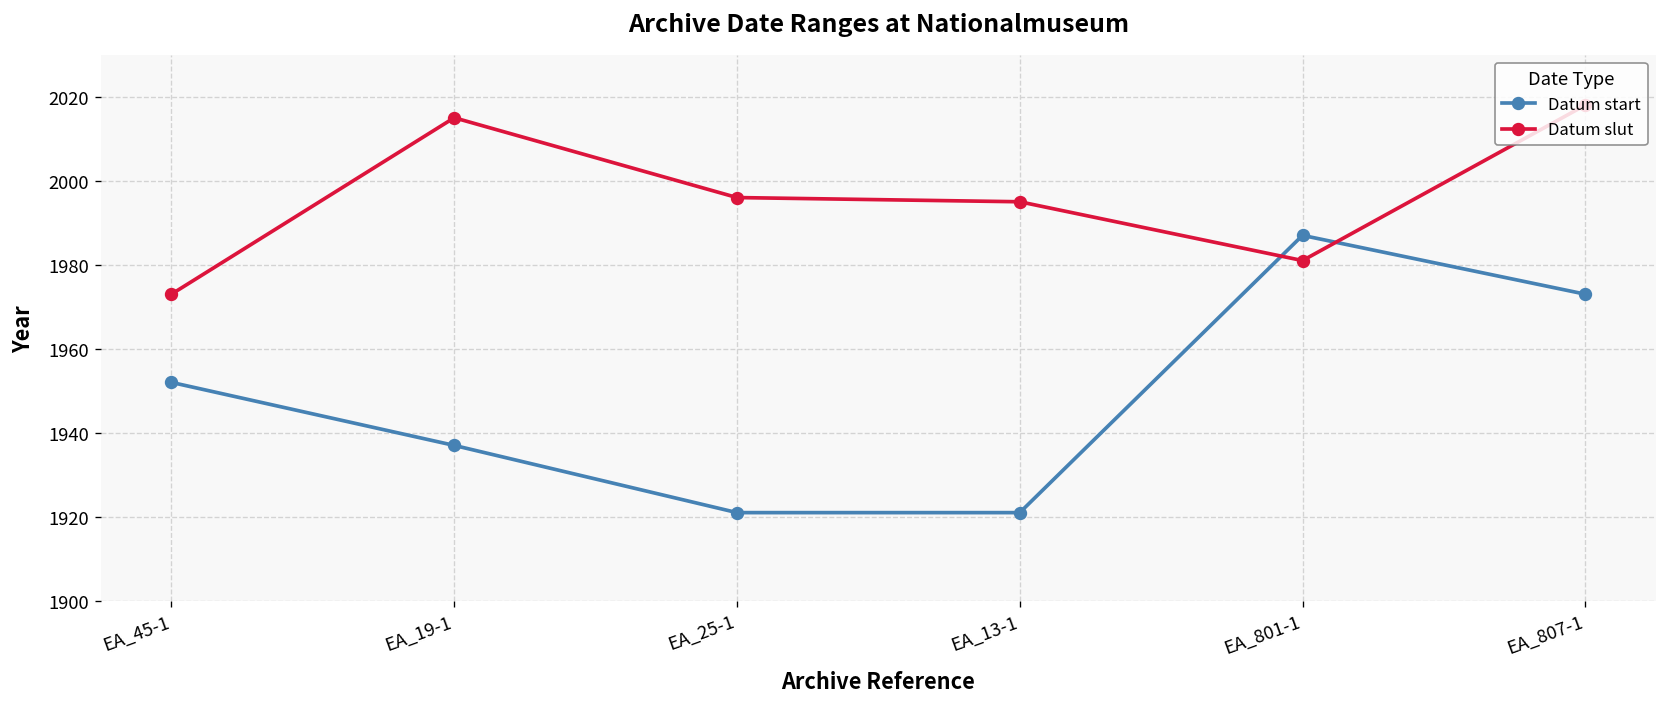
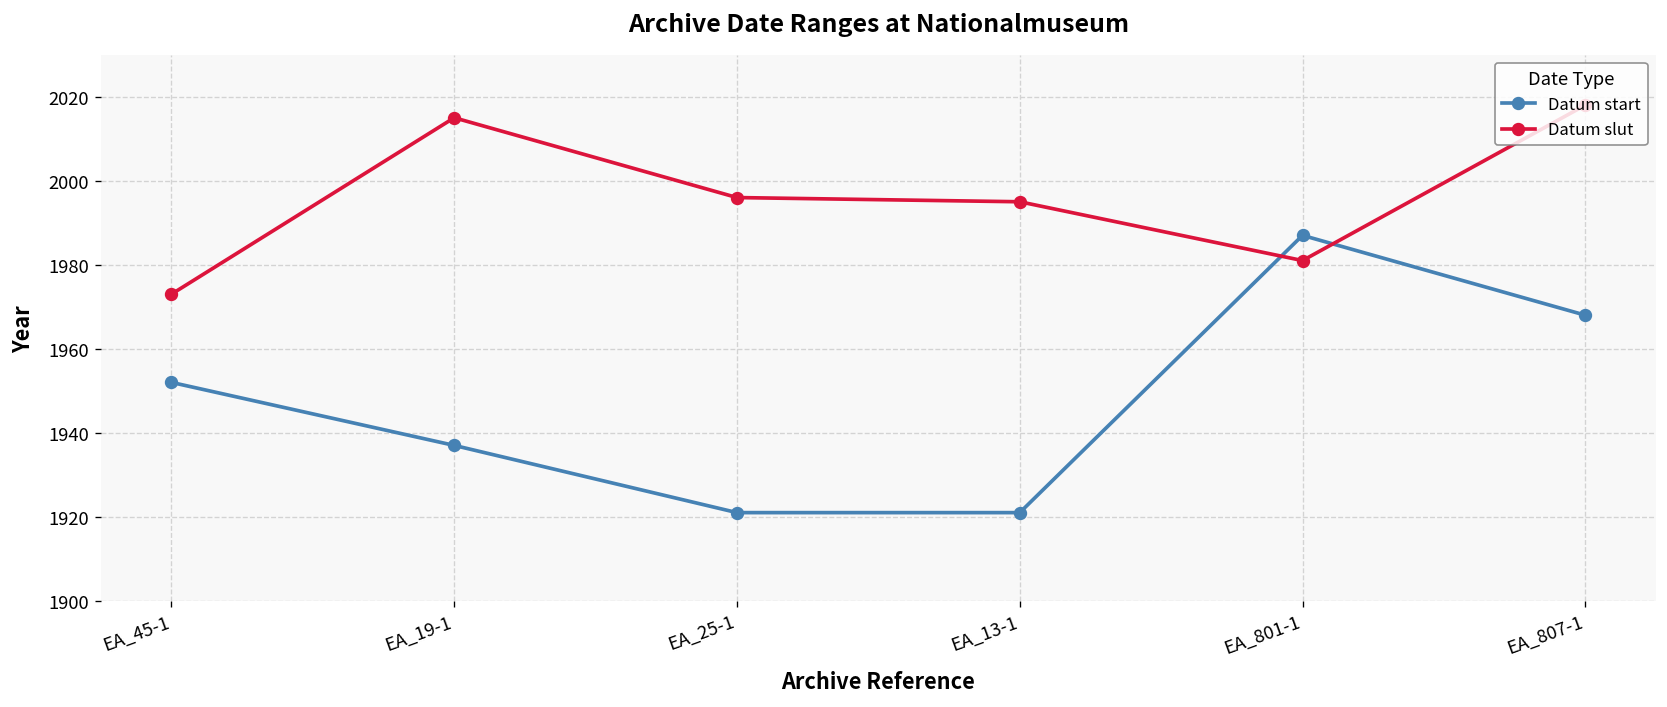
  {
    "Datum start": {
      "EA_45-1": 1952,
      "EA_19-1": 1937,
      "EA_25-1": 1921,
      "EA_13-1": 1921,
      "EA_801-1": 1987,
-     "EA_807-1": 1973
+     "EA_807-1": 1968
    },
    "Datum slut": {
      "EA_45-1": 1973,
      "EA_19-1": 2015,
      "EA_25-1": 1996,
      "EA_13-1": 1995,
      "EA_801-1": 1981
    }
  }
